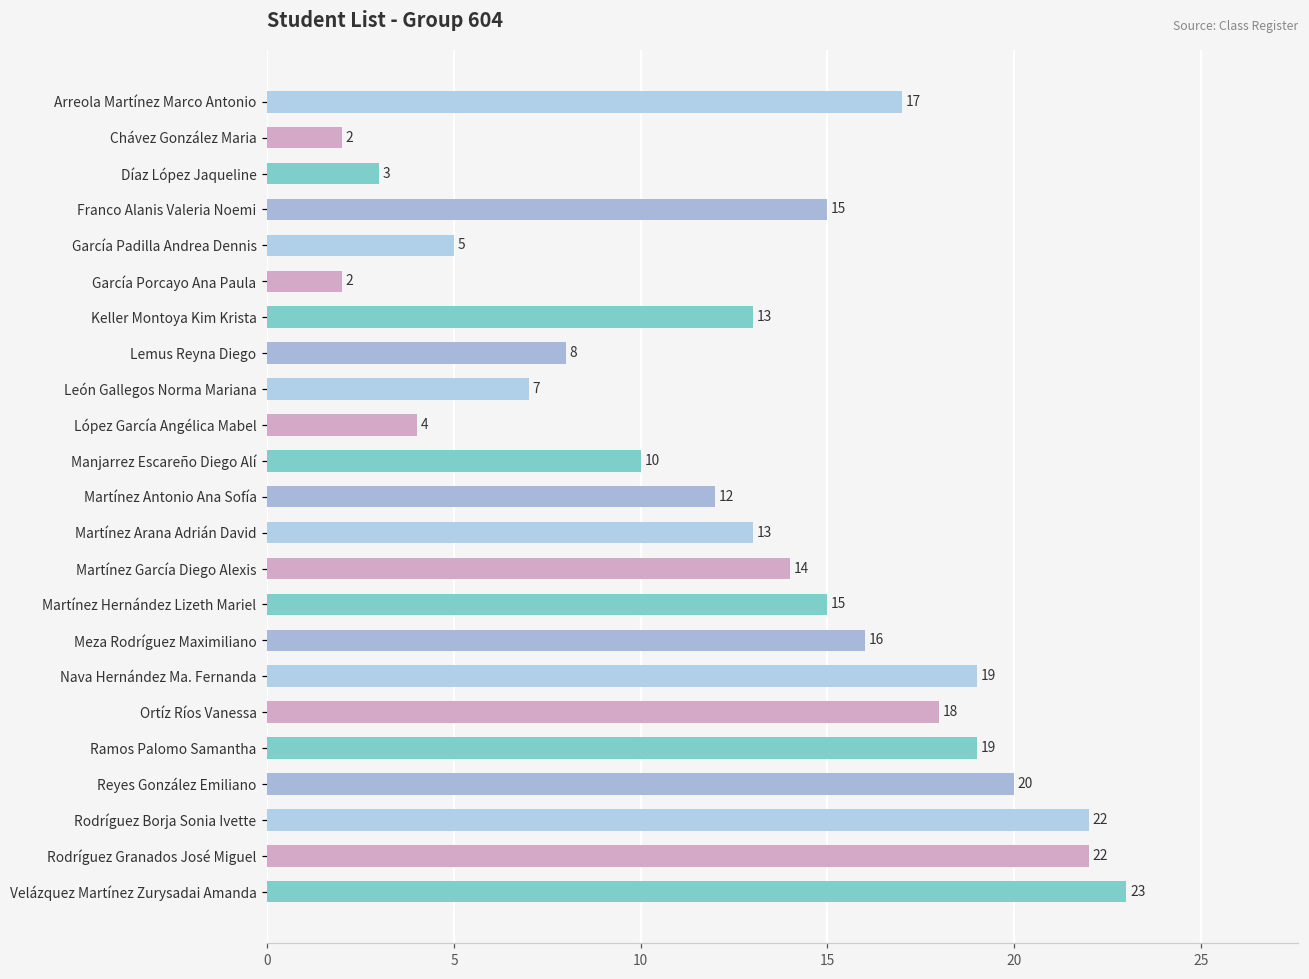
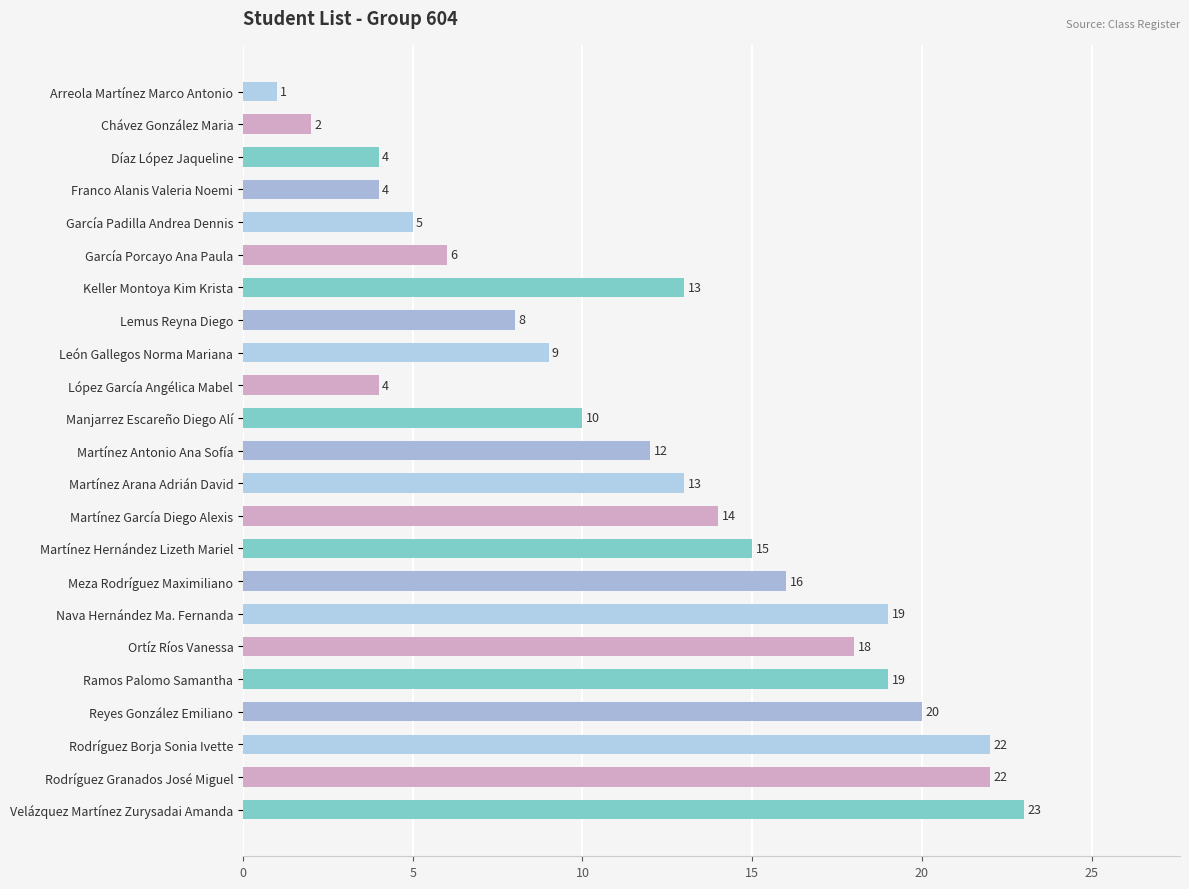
  {
-   "Arreola Martínez Marco Antonio": 17,
+   "Arreola Martínez Marco Antonio": 1,
    "Chávez González Maria": 2,
-   "Díaz López Jaqueline": 3,
-   "Franco Alanis Valeria Noemi": 15,
+   "Díaz López Jaqueline": 4,
+   "Franco Alanis Valeria Noemi": 4,
    "García Padilla Andrea Dennis": 5,
-   "García Porcayo Ana Paula": 2,
+   "García Porcayo Ana Paula": 6,
    "Keller Montoya Kim Krista": 13,
    "Lemus Reyna Diego": 8,
-   "León Gallegos Norma Mariana": 7,
+   "León Gallegos Norma Mariana": 9,
    "López García Angélica Mabel": 4,
    "Manjarrez Escareño Diego Alí": 10,
    "Martínez Antonio Ana Sofía": 12,
    "Martínez Arana Adrián David": 13,
    "Martínez García Diego Alexis": 14,
    "Martínez Hernández Lizeth Mariel": 15,
    "Meza Rodríguez Maximiliano": 16,
    "Nava Hernández Ma. Fernanda": 19,
    "Ortíz Ríos Vanessa": 18,
    "Ramos Palomo Samantha": 19,
    "Reyes González Emiliano": 20,
    "Rodríguez Borja Sonia Ivette": 22,
    "Rodríguez Granados José Miguel": 22,
    "Velázquez Martínez Zurysadai Amanda": 23
  }
